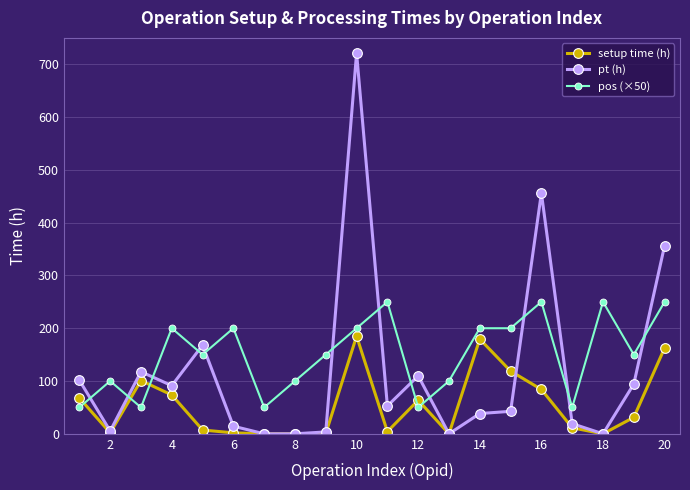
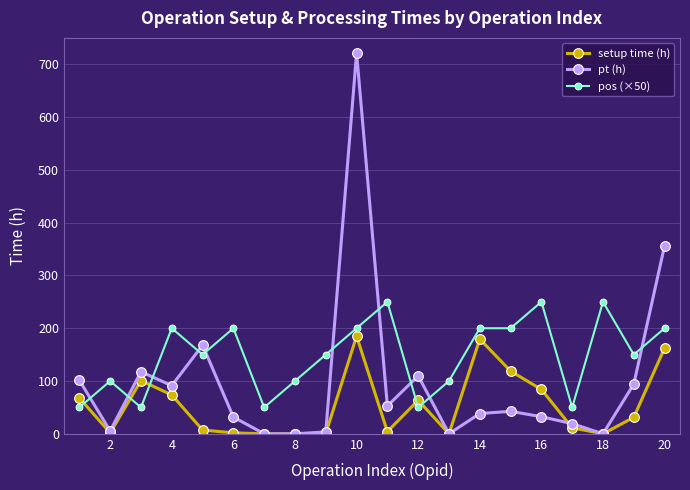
  {
    "setup time (h)": {
      "4": 70,
      "6": 0,
      "10": 190,
      "12": 60,
      "14": 180,
      "16": 80,
      "20": 160
    },
    "pt (h)": {
      "4": 90,
-     "6": 10,
+     "6": 30,
      "10": 720,
      "12": 110,
      "14": 40,
-     "16": 460,
+     "16": 30,
      "20": 360
    },
    "pos (×50)": {
      "2": 100,
      "4": 200,
      "6": 200,
      "8": 100,
      "10": 200,
      "12": 50,
      "14": 200,
      "16": 250,
      "18": 250,
-     "20": 250
+     "20": 200
    }
  }
